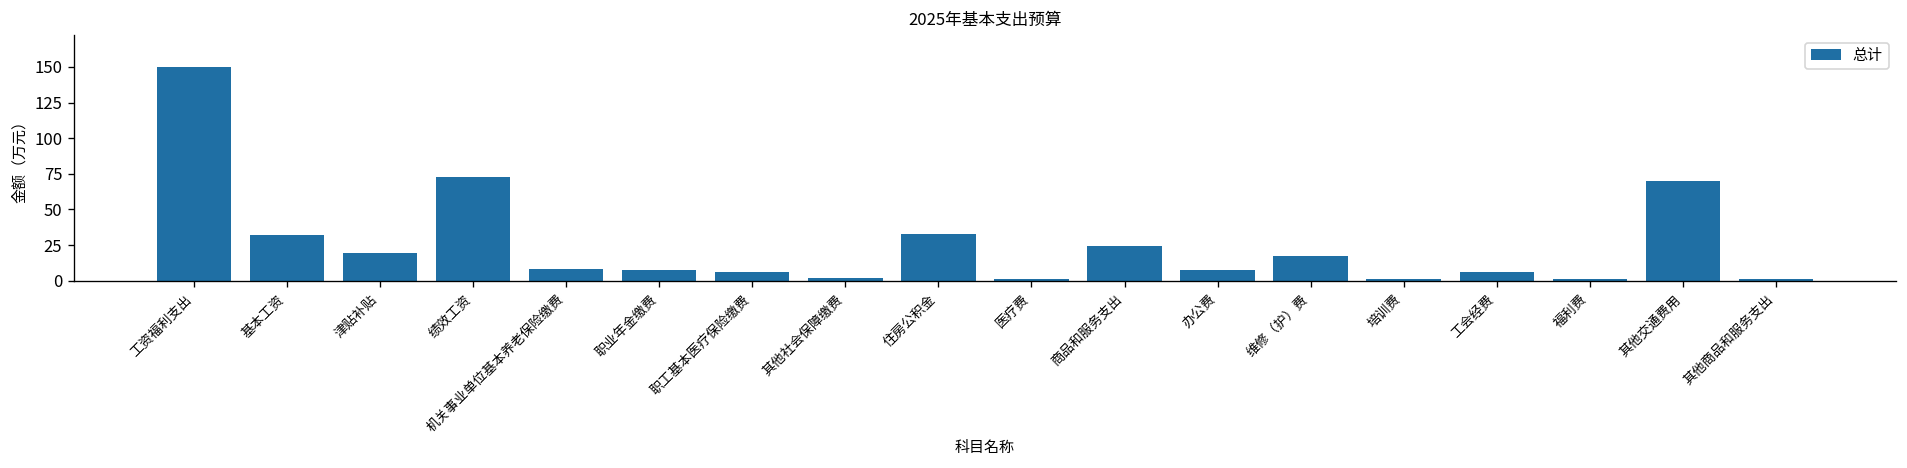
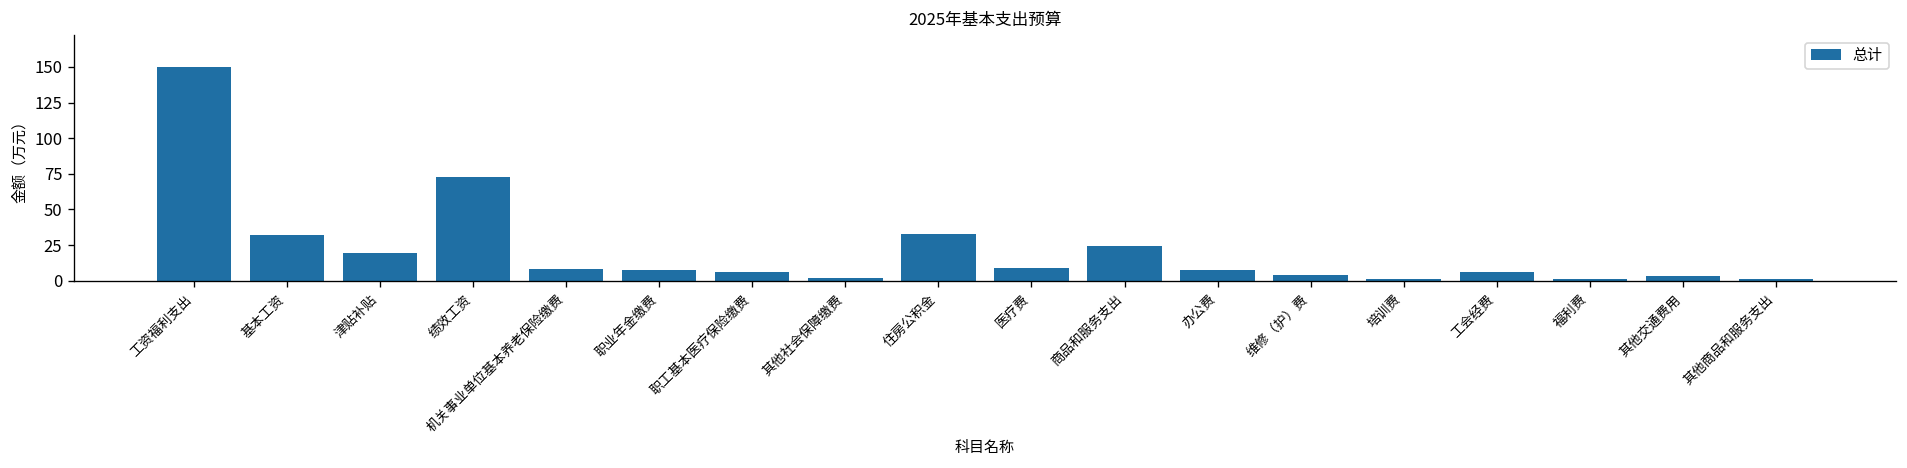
  {
    "工资福利支出": 150,
    "基本工资": 32,
    "津贴补贴": 20,
    "绩效工资": 73,
    "机关事业单位基本养老保险缴费": 9,
    "职业年金缴费": 8,
    "职工基本医疗保险缴费": 6,
    "住房公积金": 33,
-   "医疗费": 1,
+   "医疗费": 9,
    "商品和服务支出": 24,
    "办公费": 8,
-   "维修（护）费": 17,
+   "维修（护）费": 4,
    "工会经费": 6,
-   "其他交通费用": 70
+   "其他交通费用": 3
  }
